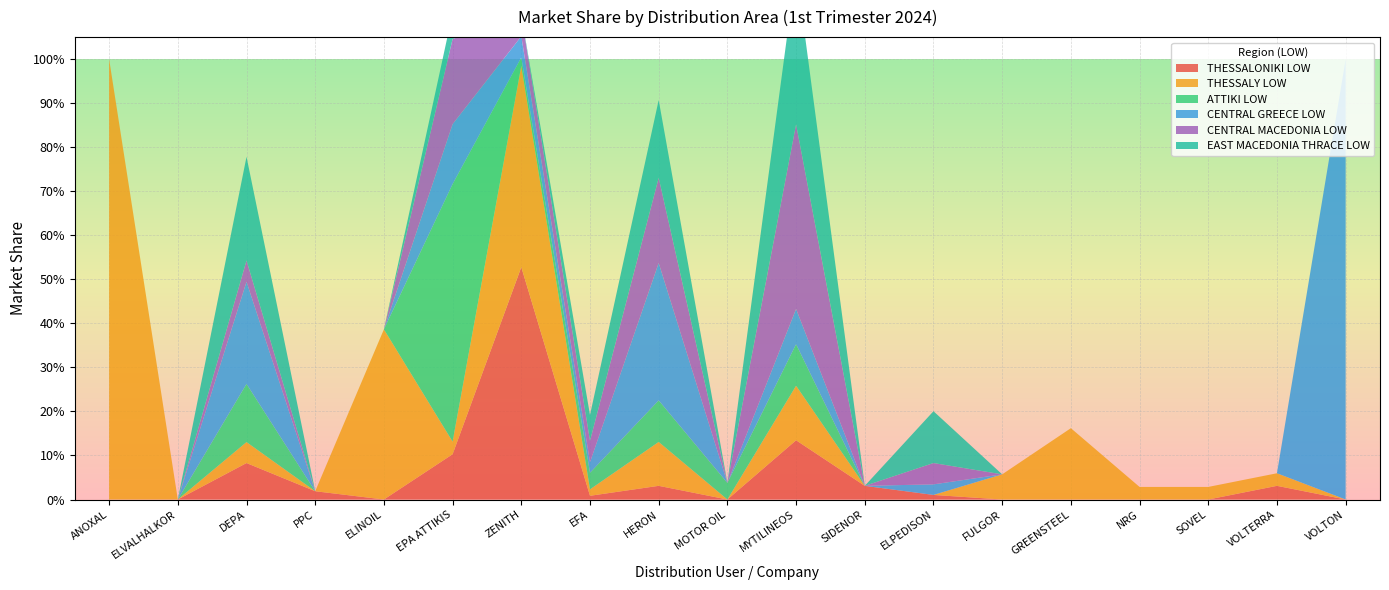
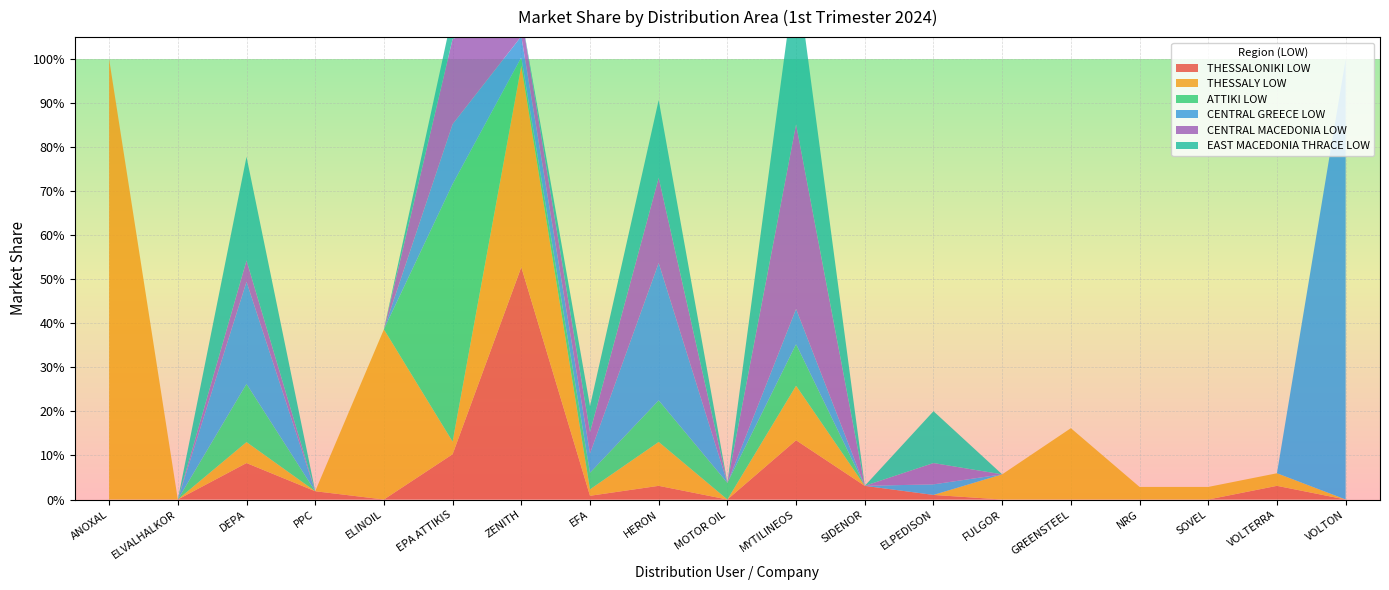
  {
    "THESSALONIKI LOW": {
      "ANOXAL": "0%",
      "DEPA": "8%",
      "ELINOIL": "0%",
      "EPA ATTIKIS": "10%",
      "ZENITH": "53%",
      "EFA": "1%",
      "HERON": "3%",
      "MYTILINEOS": "13%",
      "FULGOR": "0%",
      "GREENSTEEL": "0%",
      "NRG": "0%",
      "SOVEL": "0%",
      "VOLTERRA": "3%"
    },
    "THESSALY LOW": {
      "DEPA": "5%",
      "EPA ATTIKIS": "3%",
      "ZENITH": "46%",
      "EFA": "1%",
      "HERON": "10%",
      "MYTILINEOS": "12%"
    },
    "CENTRAL GREECE LOW": {
      "DEPA": "23%",
      "EPA ATTIKIS": "14%",
      "ZENITH": "5%",
-     "EFA": "2%",
+     "EFA": "4%",
      "HERON": "31%",
      "MYTILINEOS": "8%",
      "ELPEDISON": "2%"
    },
    "CENTRAL MACEDONIA LOW": {
      "DEPA": "5%",
      "EPA ATTIKIS": "19%",
      "EFA": "5%",
      "HERON": "19%",
      "MYTILINEOS": "42%",
      "ELPEDISON": "5%"
    }
  }
